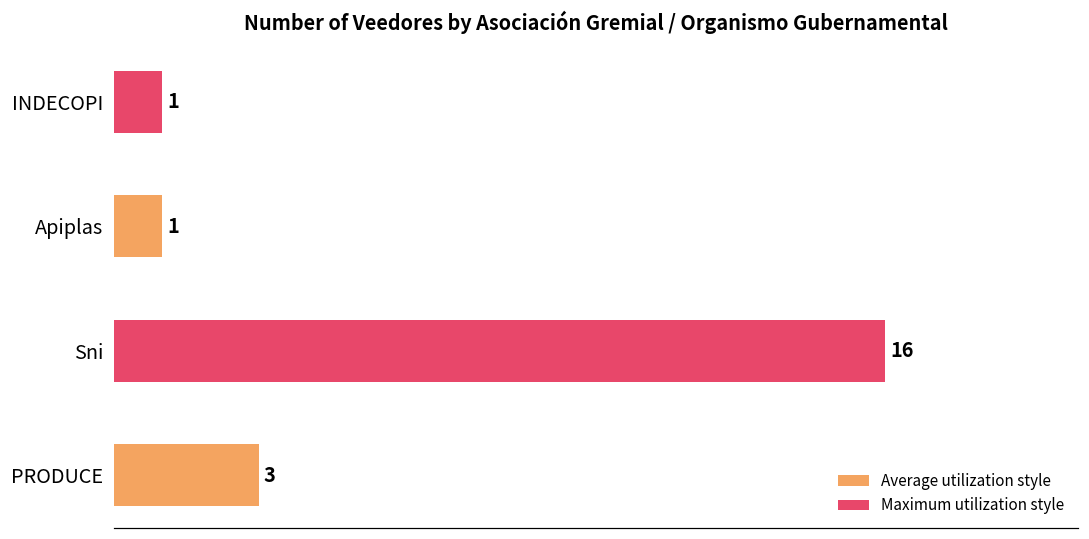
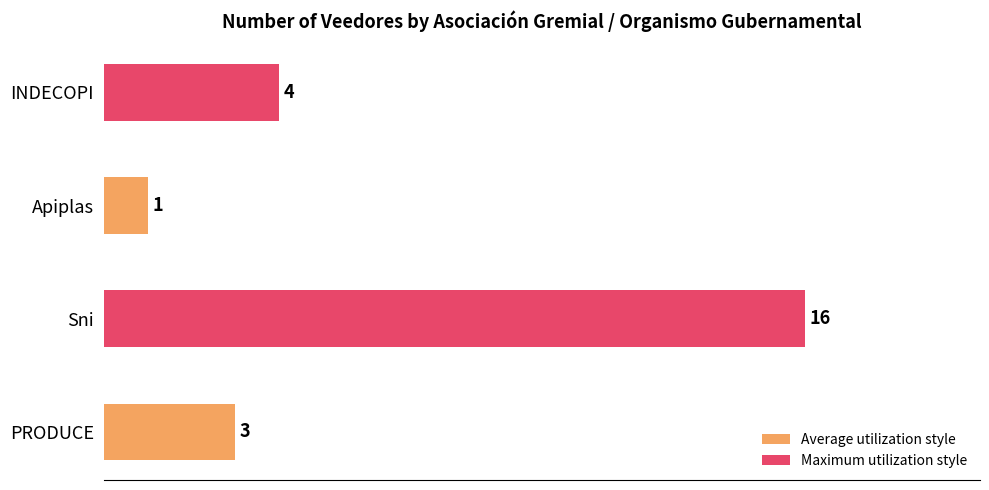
  {
-   "INDECOPI": 1,
+   "INDECOPI": 4,
    "Apiplas": 1,
    "Sni": 16,
    "PRODUCE": 3
  }
